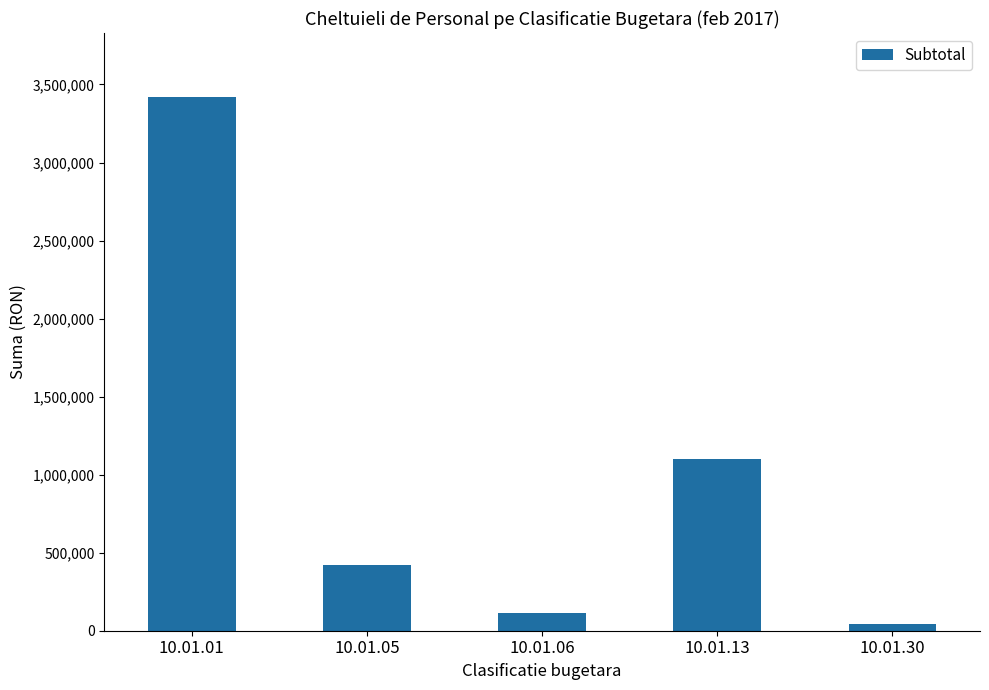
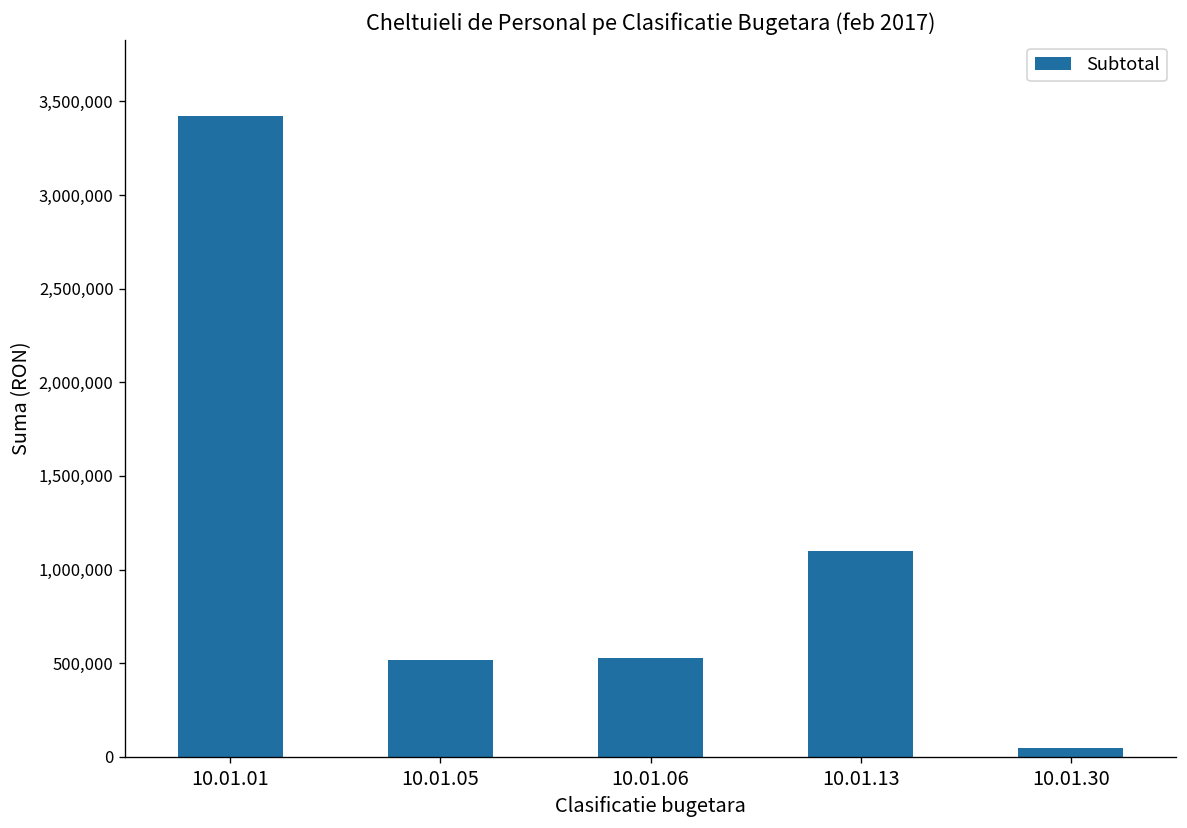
  {
    "10.01.01": "3,420,000",
-   "10.01.05": "420,000",
-   "10.01.06": "110,000",
+   "10.01.05": "520,000",
+   "10.01.06": "530,000",
    "10.01.13": "1,100,000",
    "10.01.30": "50,000"
  }
